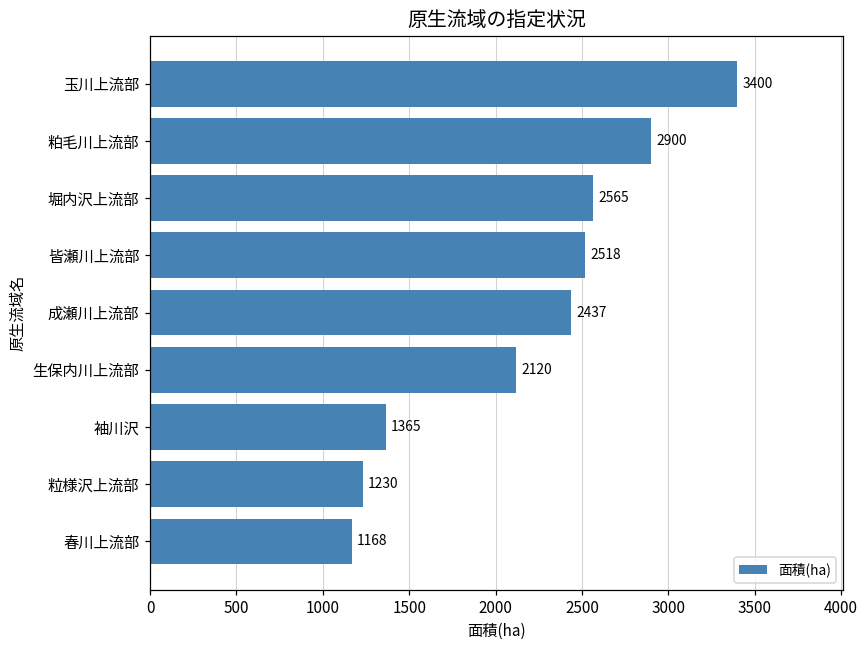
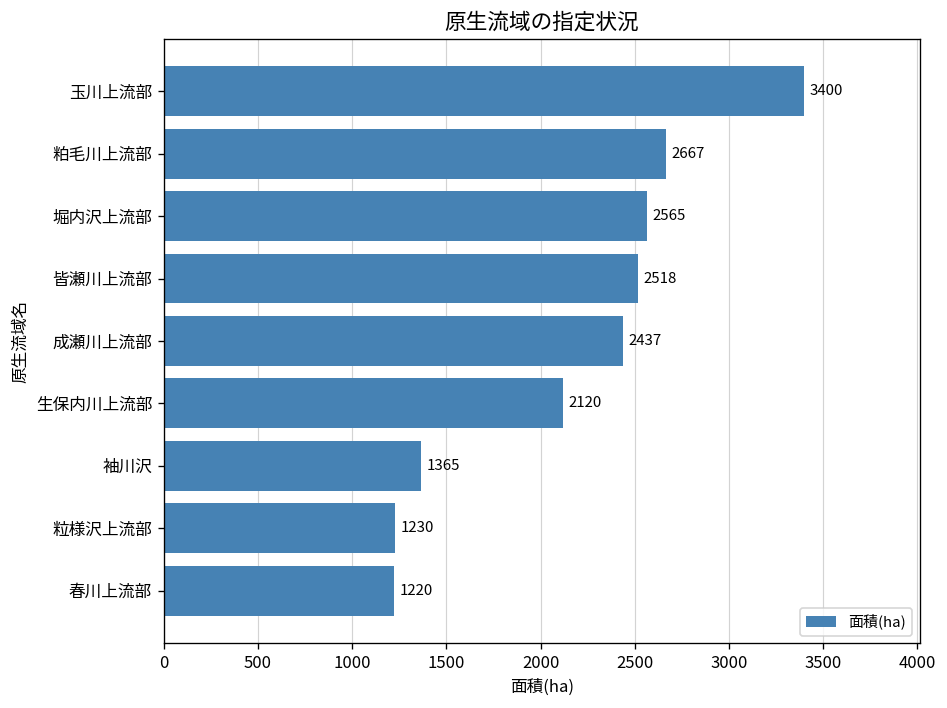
  {
    "玉川上流部": 3400,
-   "粕毛川上流部": 2900,
+   "粕毛川上流部": 2667,
    "堀内沢上流部": 2565,
    "皆瀬川上流部": 2518,
    "成瀬川上流部": 2437,
    "生保内川上流部": 2120,
    "袖川沢": 1365,
    "粒様沢上流部": 1230,
-   "春川上流部": 1168
+   "春川上流部": 1220
  }
